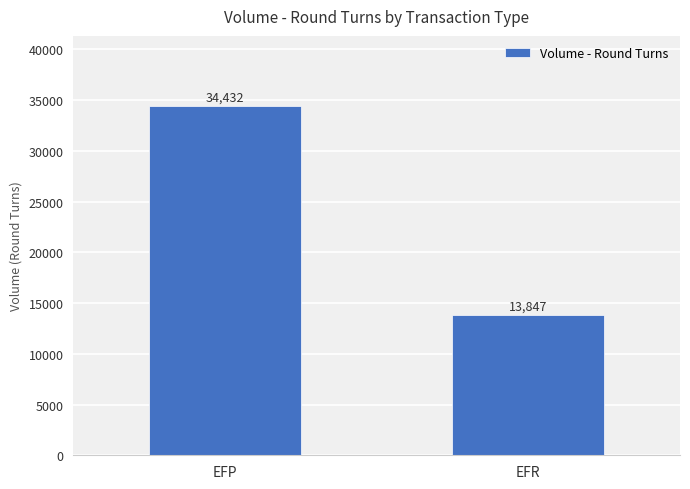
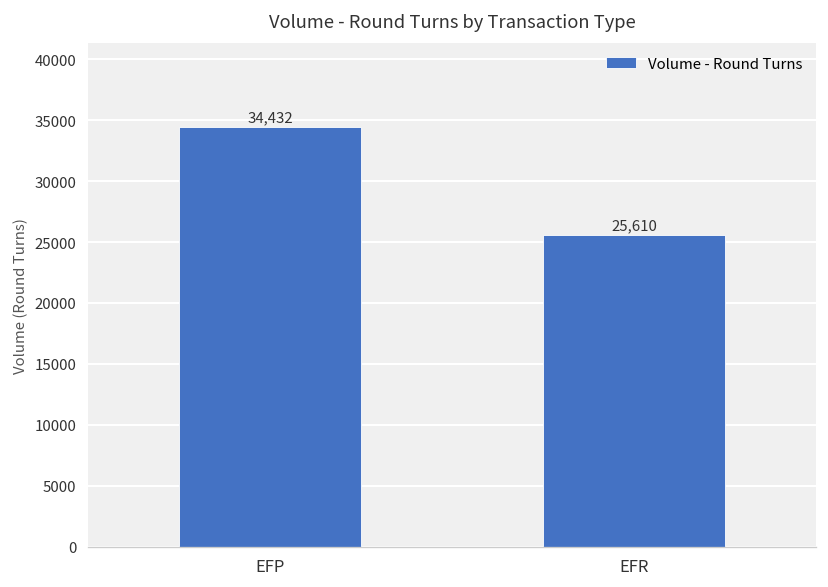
  {
    "EFP": "34,432",
-   "EFR": "13,847"
+   "EFR": "25,610"
  }
